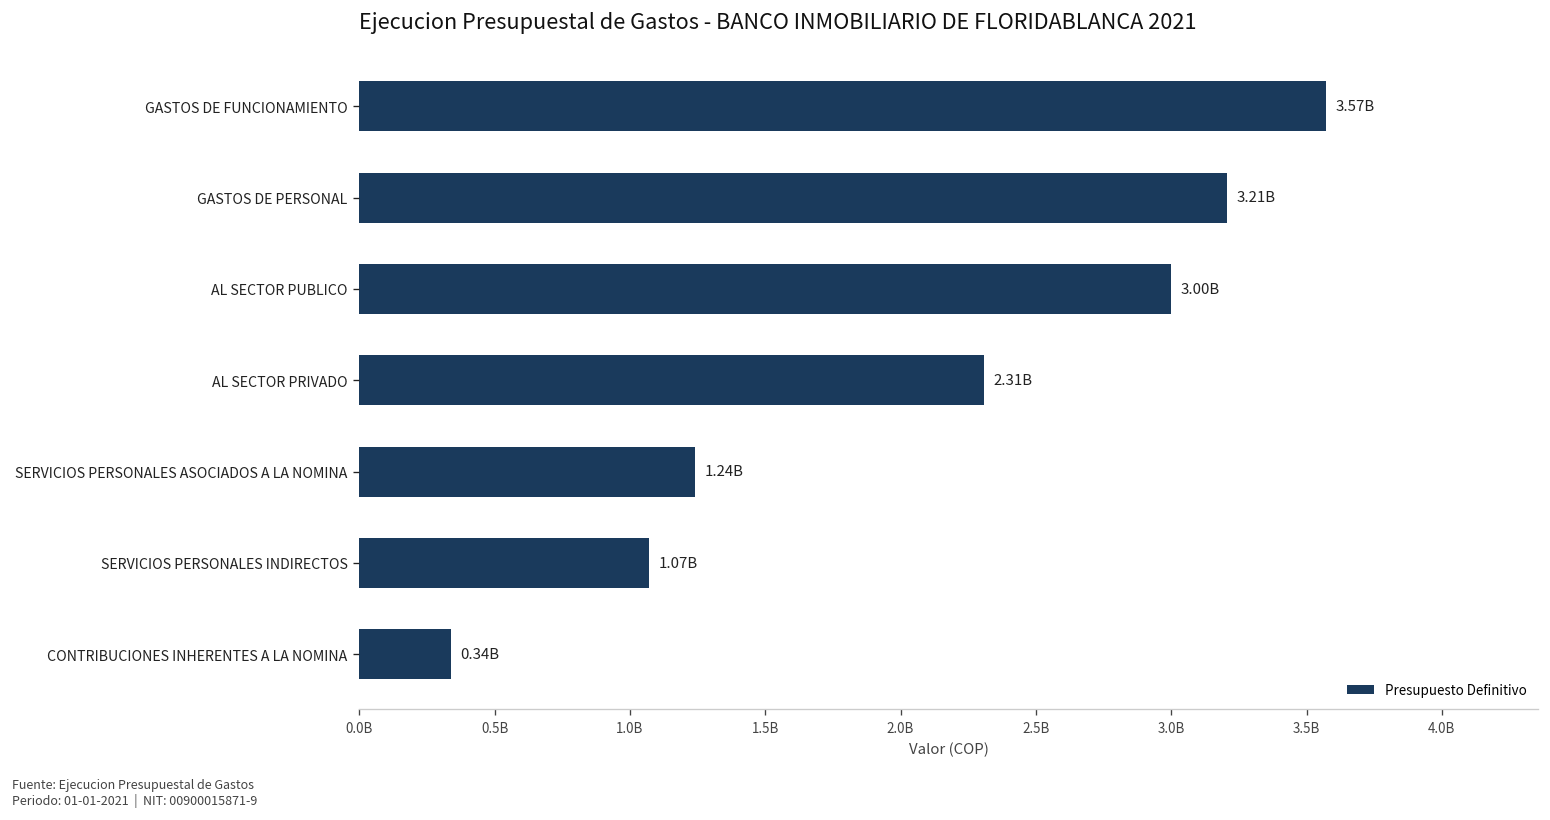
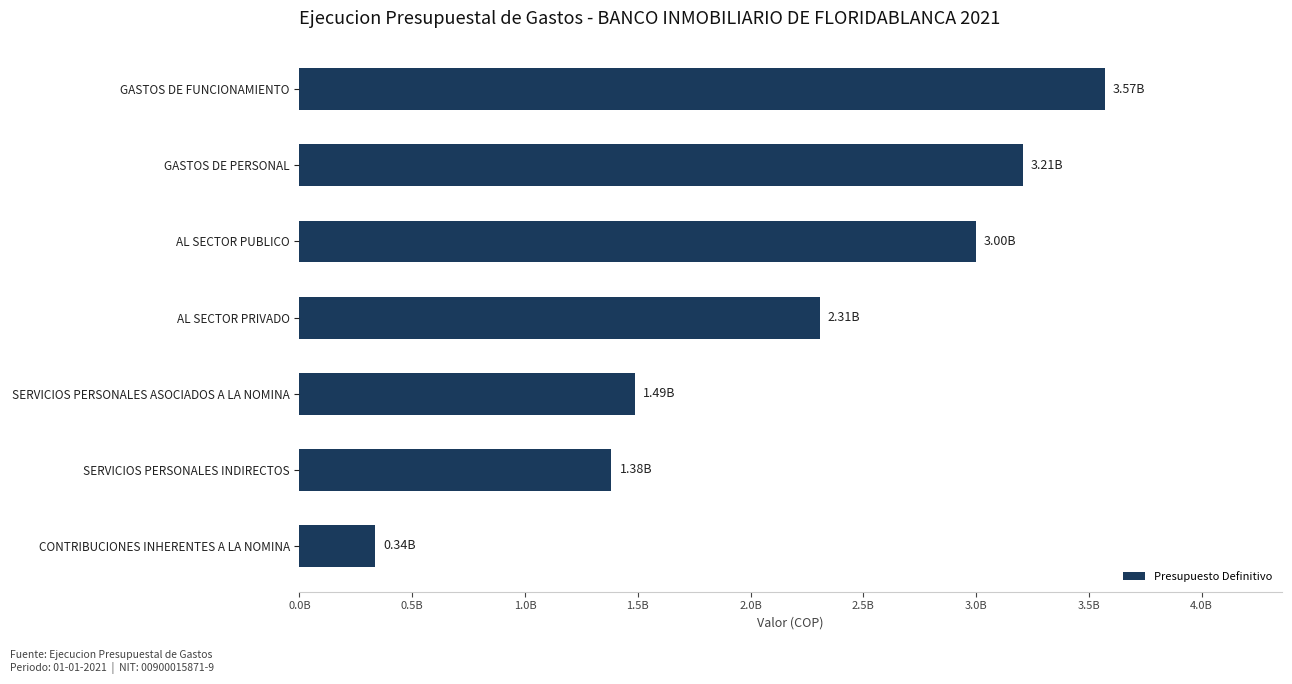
  {
    "GASTOS DE FUNCIONAMIENTO": "3.57B",
    "GASTOS DE PERSONAL": "3.21B",
    "AL SECTOR PUBLICO": "3.00B",
    "AL SECTOR PRIVADO": "2.31B",
-   "SERVICIOS PERSONALES ASOCIADOS A LA NOMINA": "1.24B",
-   "SERVICIOS PERSONALES INDIRECTOS": "1.07B",
+   "SERVICIOS PERSONALES ASOCIADOS A LA NOMINA": "1.49B",
+   "SERVICIOS PERSONALES INDIRECTOS": "1.38B",
    "CONTRIBUCIONES INHERENTES A LA NOMINA": "0.34B"
  }
